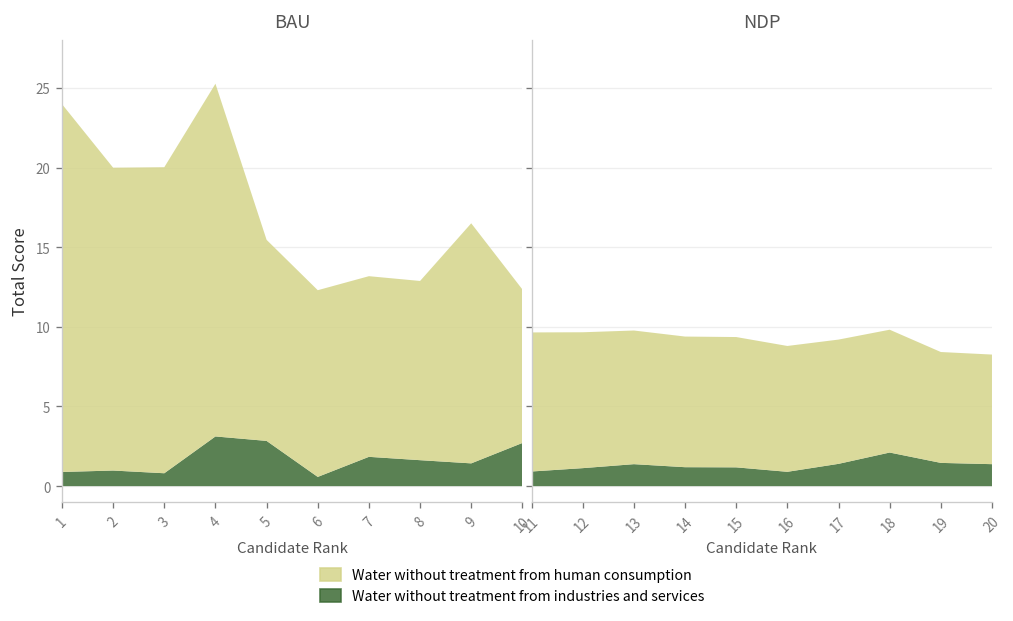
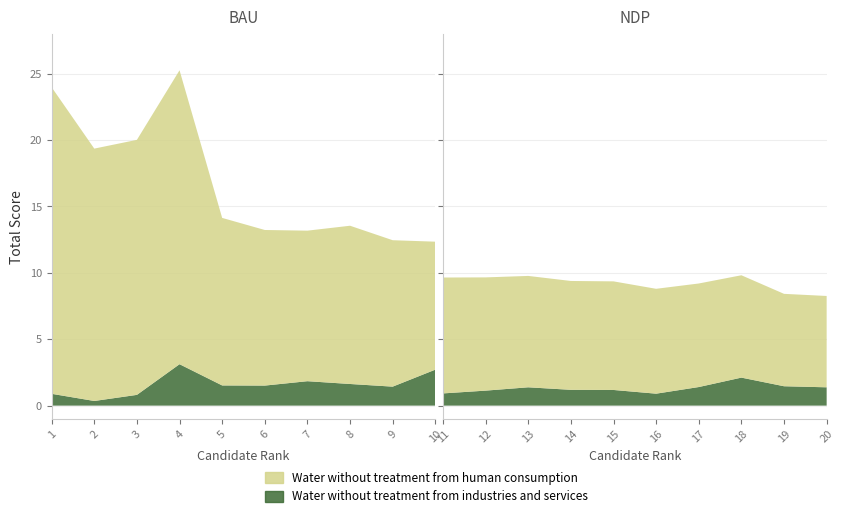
  {
    "BAU": {
      "Water without treatment from industries and services": {
        "1": 0.9,
-       "2": 1.0,
+       "2": 0.4,
        "3": 0.8,
        "4": 3.1,
-       "5": 2.8,
-       "6": 0.6,
+       "5": 1.5,
+       "6": 1.5,
        "7": 1.8,
        "8": 1.6,
        "9": 1.4,
        "10": 2.7
      },
      "Water without treatment from human consumption": {
        "1": 23.1,
        "2": 19.0,
        "3": 19.2,
        "4": 22.1,
        "5": 12.6,
        "6": 11.7,
        "7": 11.3,
-       "8": 11.3,
-       "9": 15.1,
+       "8": 11.9,
+       "9": 11.0,
        "10": 9.6
      }
    }
  }
